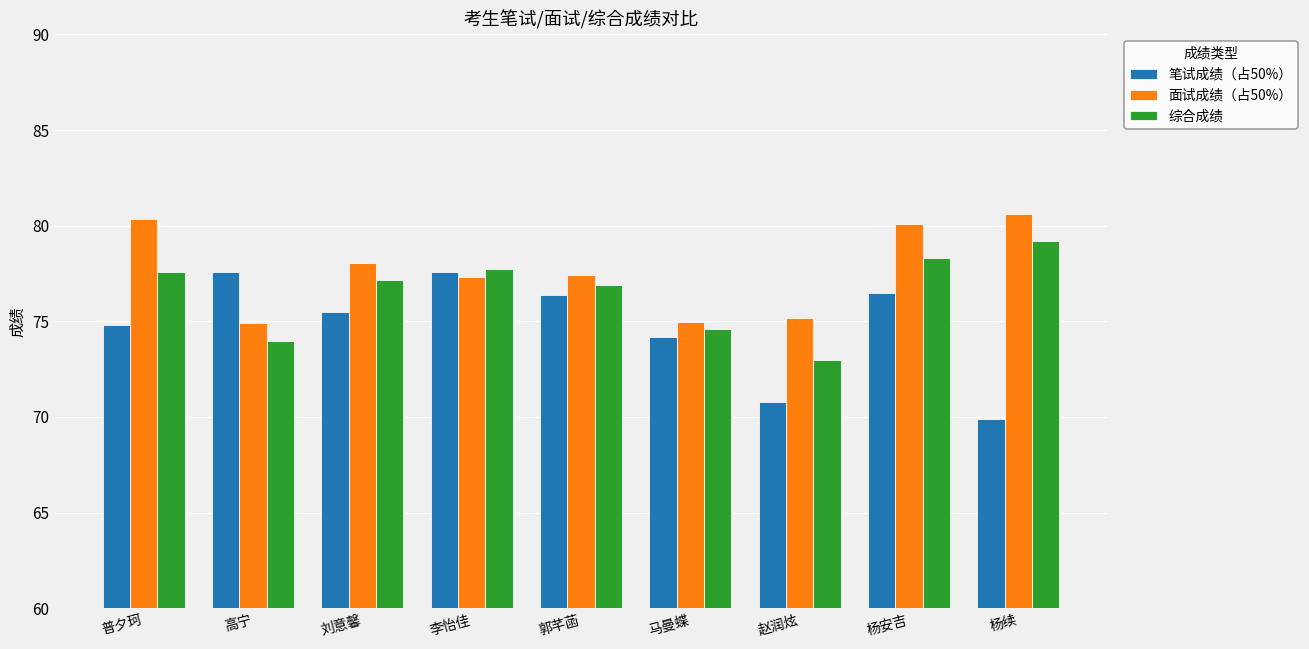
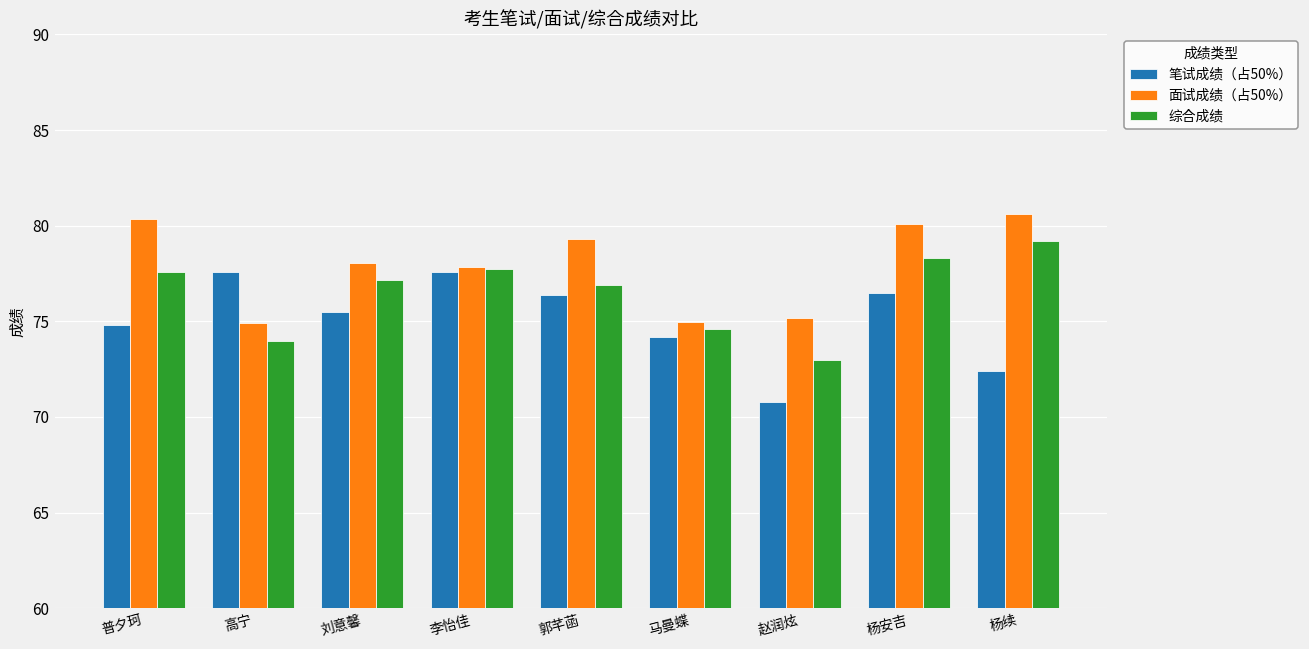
  {
    "笔试成绩（占50%）": {
      "普夕珂": 74.8,
      "高宁": 77.6,
      "刘意馨": 75.5,
      "李怡佳": 77.6,
      "郭芊菡": 76.4,
      "马曼蝶": 74.2,
      "赵润炫": 70.8,
      "杨安吉": 76.5,
-     "杨续": 69.9
+     "杨续": 72.4
    },
    "面试成绩（占50%）": {
      "普夕珂": 80.4,
      "高宁": 74.9,
      "刘意馨": 78.1,
-     "李怡佳": 77.3,
-     "郭芊菡": 77.4,
+     "李怡佳": 77.9,
+     "郭芊菡": 79.3,
      "马曼蝶": 75.0,
      "赵润炫": 75.2,
      "杨安吉": 80.1,
      "杨续": 80.6
    },
    "综合成绩": {
      "普夕珂": 77.6,
      "高宁": 74.0,
      "刘意馨": 77.2,
      "李怡佳": 77.7,
      "郭芊菡": 76.9,
      "马曼蝶": 74.6,
      "赵润炫": 73.0,
      "杨安吉": 78.3,
      "杨续": 79.2
    }
  }
